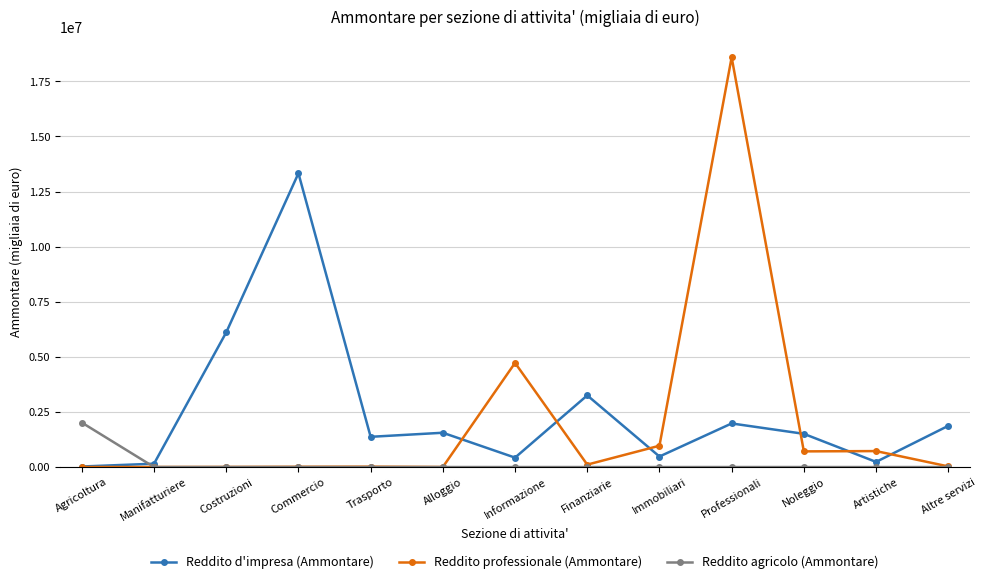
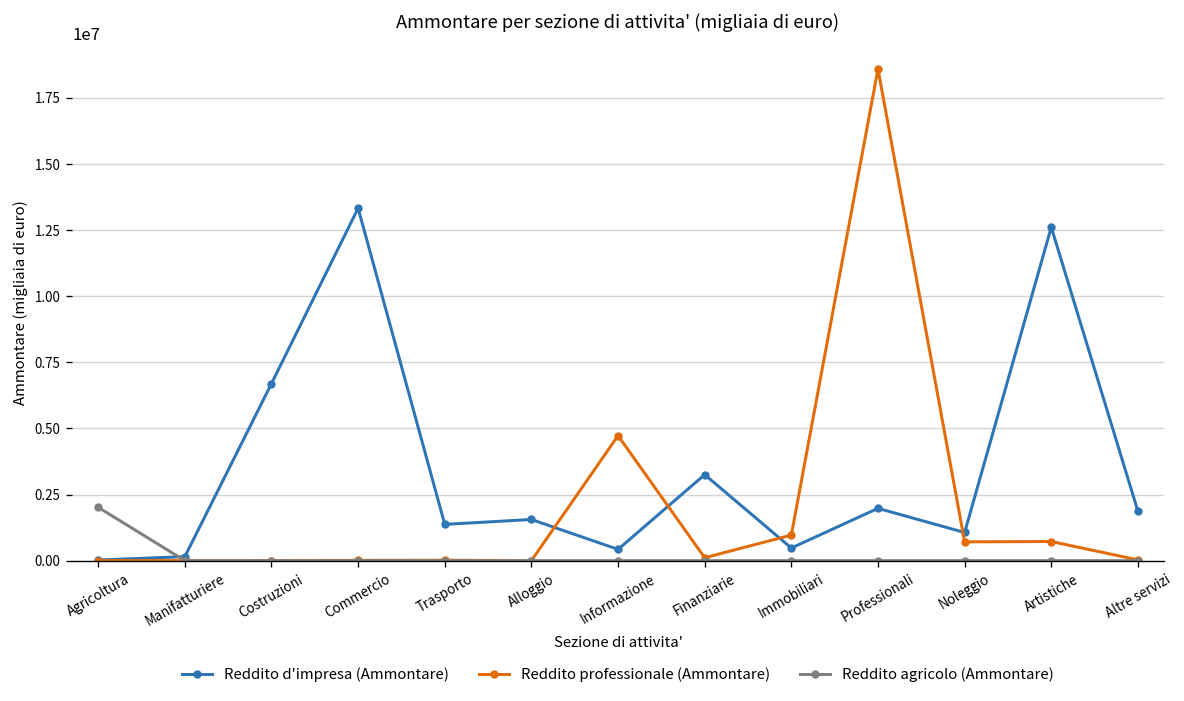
  {
    "Reddito d'impresa (Ammontare)": {
      "Manifatturiere": 200000,
-     "Costruzioni": 6100000,
+     "Costruzioni": 6700000,
      "Commercio": 13300000,
      "Trasporto": 1400000,
      "Alloggio": 1600000,
      "Informazione": 400000,
      "Finanziarie": 3300000,
      "Immobiliari": 500000,
      "Professionali": 2000000,
-     "Noleggio": 1500000,
-     "Artistiche": 200000,
+     "Noleggio": 1100000,
+     "Artistiche": 12600000,
      "Altre servizi": 1900000
    },
    "Reddito professionale (Ammontare)": {
      "Informazione": 4700000,
      "Immobiliari": 1000000,
      "Professionali": 18600000,
      "Noleggio": 700000,
      "Artistiche": 700000
    },
    "Reddito agricolo (Ammontare)": {
      "Agricoltura": 2000000,
      "Informazione": 0,
      "Immobiliari": 0,
      "Professionali": 0,
      "Noleggio": 0,
      "Artistiche": 0
    }
  }
